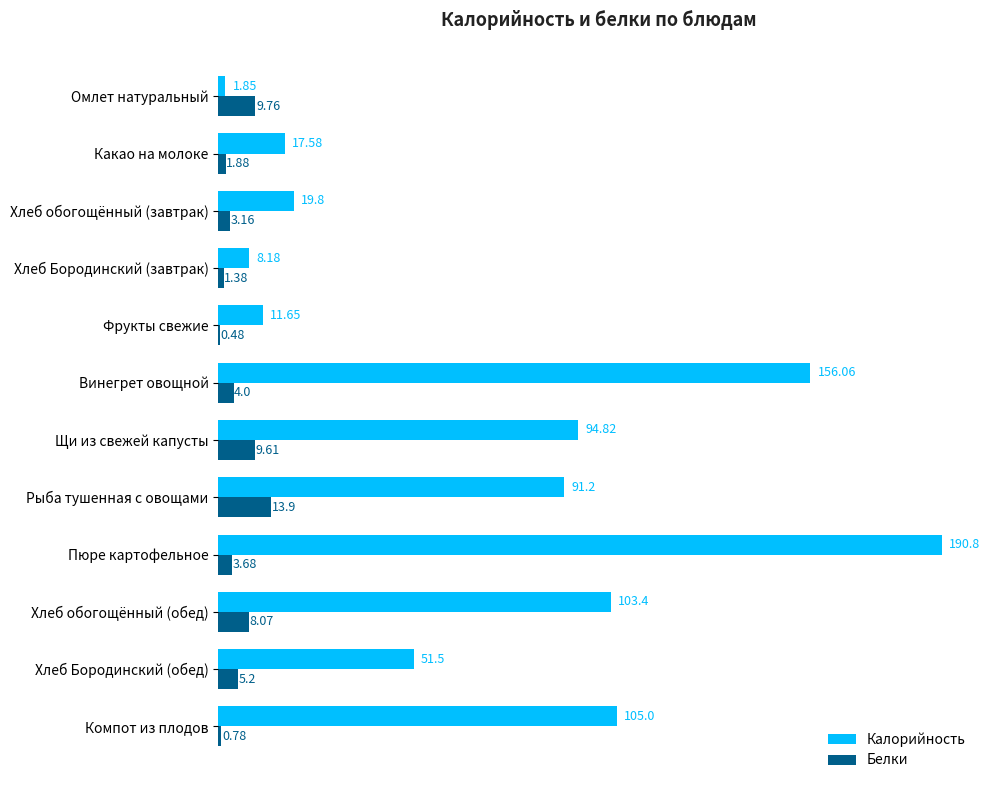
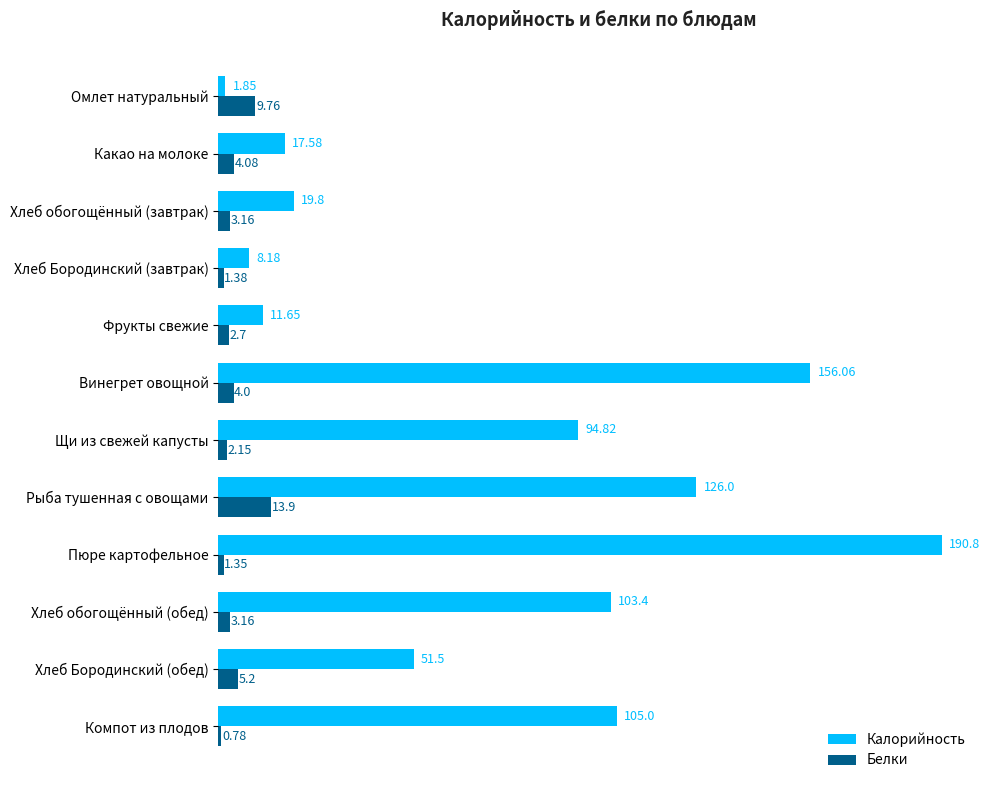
  {
    "Калорийность": {
      "Омлет натуральный": 1.85,
      "Какао на молоке": 17.58,
      "Хлеб обогощённый (завтрак)": 19.8,
      "Хлеб Бородинский (завтрак)": 8.18,
      "Фрукты свежие": 11.65,
      "Винегрет овощной": 156.06,
      "Щи из свежей капусты": 94.82,
-     "Рыба тушенная с овощами": 91.2,
+     "Рыба тушенная с овощами": 126.0,
      "Пюре картофельное": 190.8,
      "Хлеб обогощённый (обед)": 103.4,
      "Хлеб Бородинский (обед)": 51.5,
      "Компот из плодов": 105.0
    },
    "Белки": {
      "Омлет натуральный": 9.76,
-     "Какао на молоке": 1.88,
+     "Какао на молоке": 4.08,
      "Хлеб обогощённый (завтрак)": 3.16,
      "Хлеб Бородинский (завтрак)": 1.38,
-     "Фрукты свежие": 0.48,
+     "Фрукты свежие": 2.7,
      "Винегрет овощной": 4.0,
-     "Щи из свежей капусты": 9.61,
+     "Щи из свежей капусты": 2.15,
      "Рыба тушенная с овощами": 13.9,
-     "Пюре картофельное": 3.68,
-     "Хлеб обогощённый (обед)": 8.07,
+     "Пюре картофельное": 1.35,
+     "Хлеб обогощённый (обед)": 3.16,
      "Хлеб Бородинский (обед)": 5.2,
      "Компот из плодов": 0.78
    }
  }
